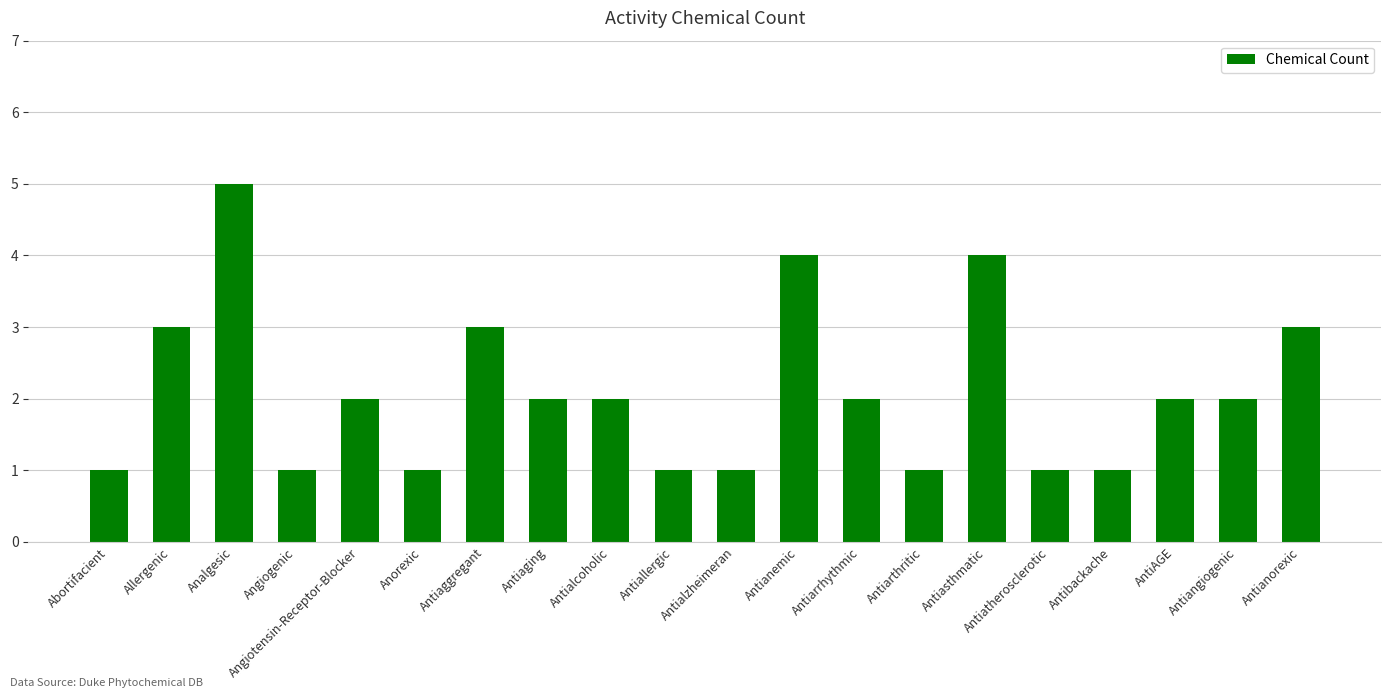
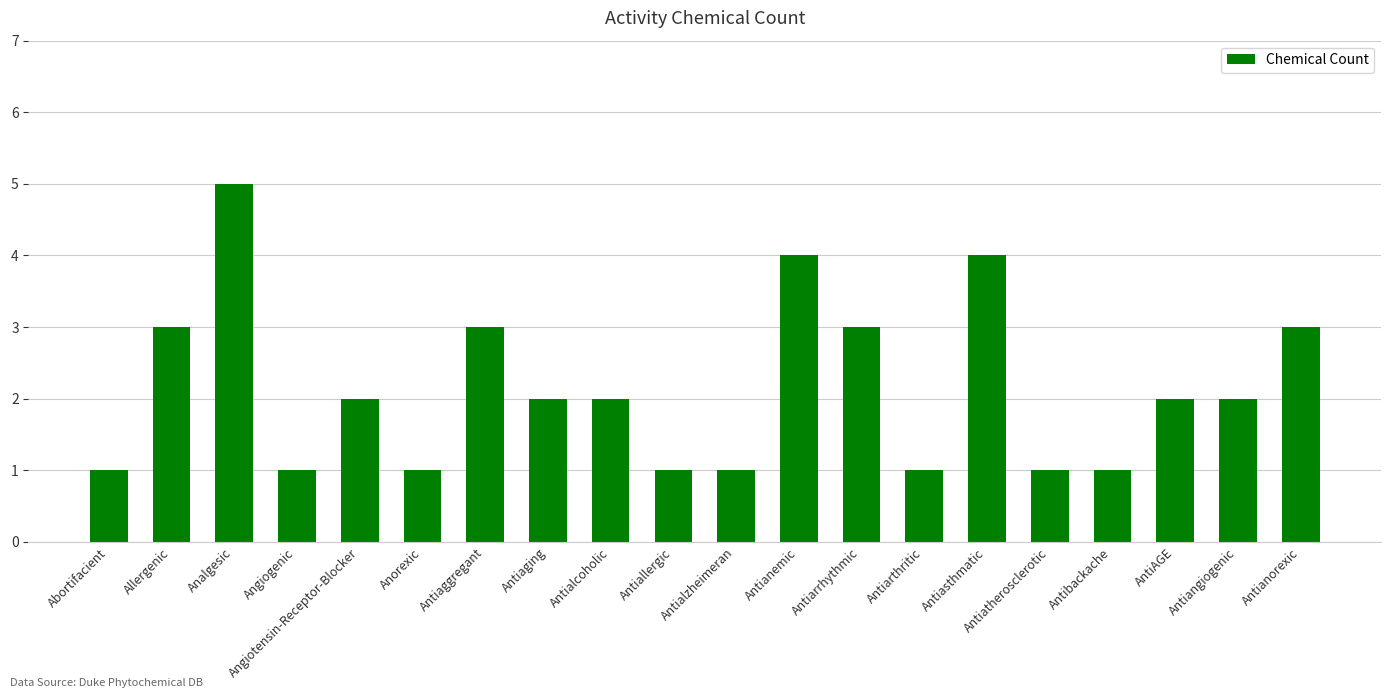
  {
    "Abortifacient": 1,
    "Allergenic": 3,
    "Analgesic": 5,
    "Angiogenic": 1,
    "Angiotensin-Receptor-Blocker": 2,
    "Anorexic": 1,
    "Antiaggregant": 3,
    "Antiaging": 2,
    "Antialcoholic": 2,
    "Antiallergic": 1,
    "Antialzheimeran": 1,
    "Antianemic": 4,
-   "Antiarrhythmic": 2,
+   "Antiarrhythmic": 3,
    "Antiarthritic": 1,
    "Antiasthmatic": 4,
    "Antiatherosclerotic": 1,
    "Antibackache": 1,
    "AntiAGE": 2,
    "Antiangiogenic": 2,
    "Antianorexic": 3
  }
